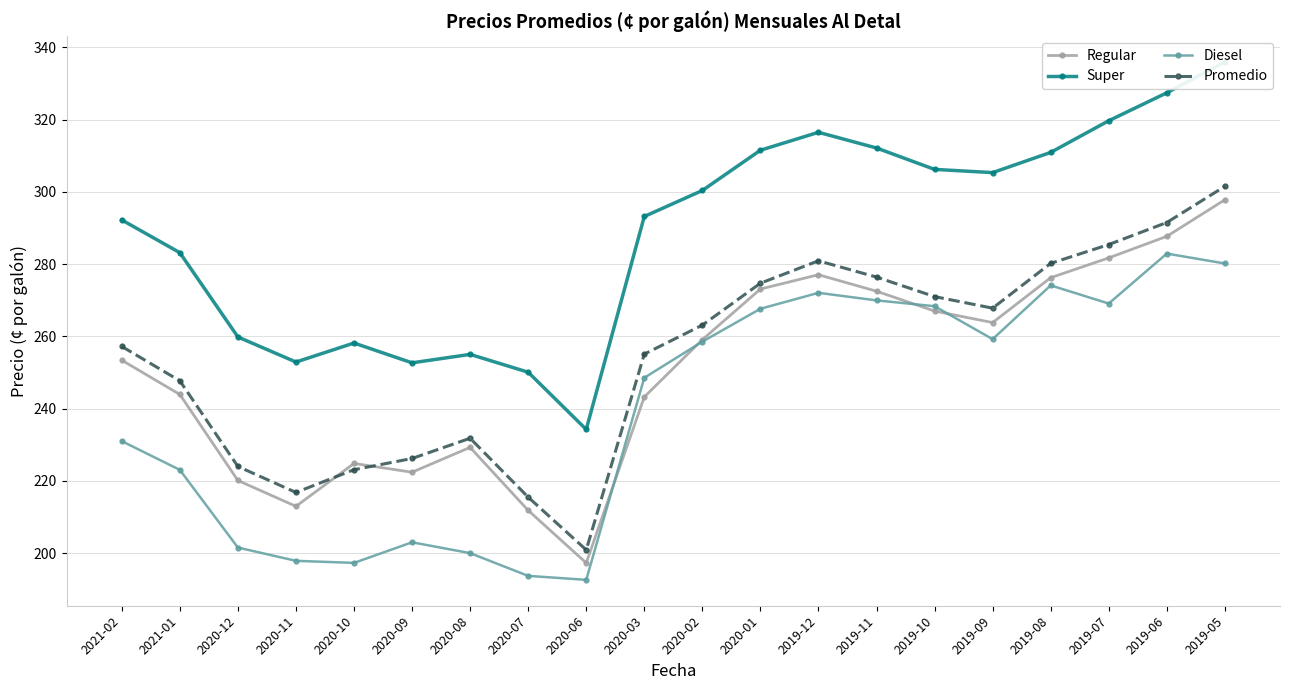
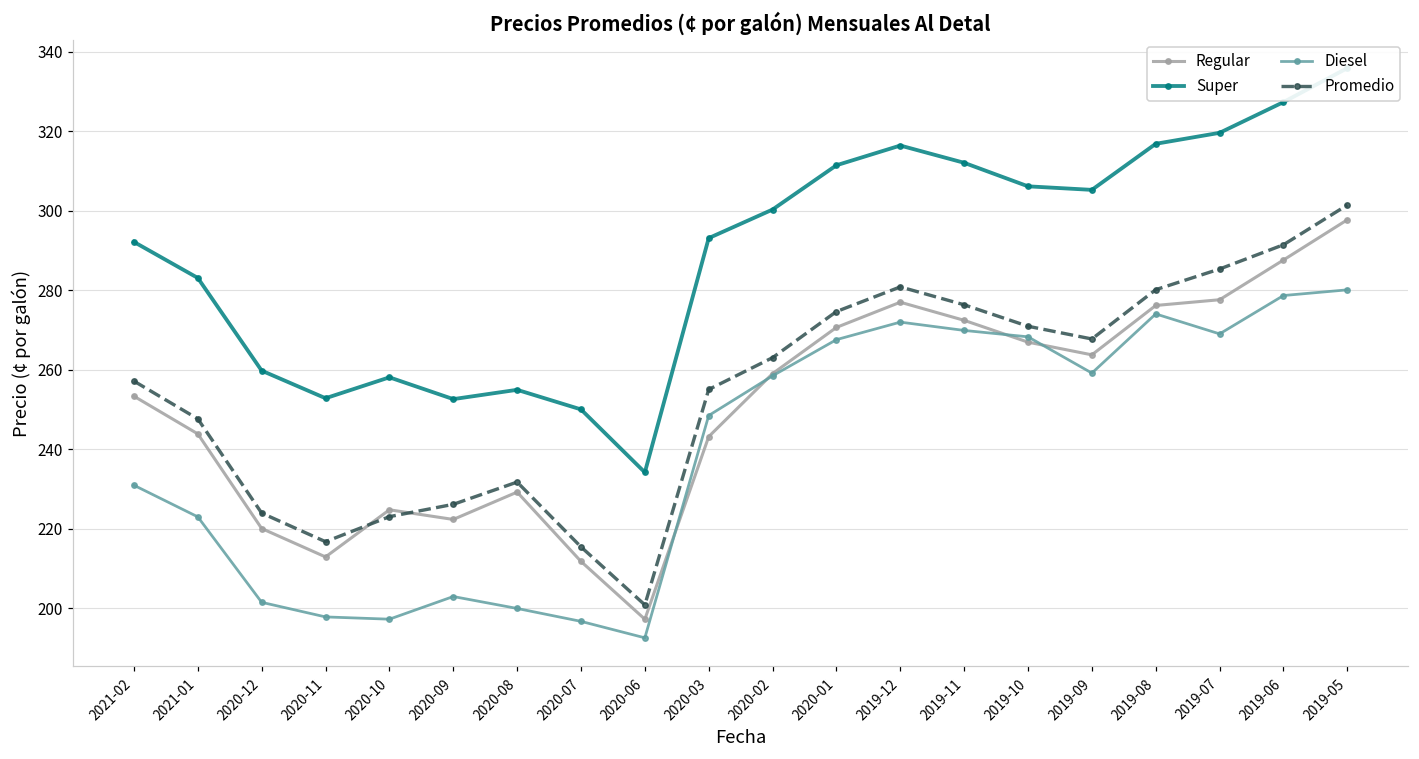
  {
    "Regular": {
      "2021-02": 253,
      "2021-01": 244,
      "2020-12": 220,
      "2020-11": 213,
      "2020-10": 225,
      "2020-09": 222,
      "2020-08": 229,
      "2020-07": 212,
      "2020-06": 197,
      "2020-03": 243,
-     "2020-01": 273,
+     "2020-01": 271,
      "2019-12": 277,
      "2019-11": 272,
      "2019-10": 267,
      "2019-09": 264,
      "2019-08": 276,
-     "2019-07": 282,
+     "2019-07": 278,
      "2019-06": 288,
      "2019-05": 298
    },
    "Super": {
      "2021-02": 292,
      "2021-01": 283,
      "2020-12": 260,
      "2020-11": 253,
      "2020-10": 258,
      "2020-09": 253,
      "2020-08": 255,
      "2020-07": 250,
      "2020-06": 234,
      "2020-03": 293,
      "2020-02": 300,
      "2020-01": 312,
      "2019-12": 316,
      "2019-11": 312,
      "2019-10": 306,
      "2019-09": 305,
-     "2019-08": 311,
+     "2019-08": 317,
      "2019-07": 320,
      "2019-06": 327
    },
    "Diesel": {
      "2021-02": 231,
      "2021-01": 223,
      "2020-12": 202,
      "2020-11": 198,
      "2020-10": 197,
      "2020-09": 203,
      "2020-08": 200,
-     "2020-07": 194,
+     "2020-07": 197,
      "2020-06": 193,
      "2020-03": 249,
      "2020-01": 268,
      "2019-12": 272,
      "2019-11": 270,
      "2019-10": 268,
      "2019-09": 259,
      "2019-08": 274,
      "2019-07": 269,
-     "2019-06": 283,
+     "2019-06": 279,
      "2019-05": 280
    },
    "Promedio": {
      "2021-02": 257,
      "2021-01": 248,
      "2020-12": 224,
      "2020-11": 217,
      "2020-10": 223,
      "2020-09": 226,
      "2020-08": 232,
      "2020-07": 216,
      "2020-06": 201,
      "2020-03": 255,
      "2020-02": 263,
      "2020-01": 275,
      "2019-12": 281,
      "2019-11": 276,
      "2019-10": 271,
      "2019-09": 268,
      "2019-08": 280,
      "2019-07": 285,
      "2019-06": 292,
      "2019-05": 302
    }
  }
